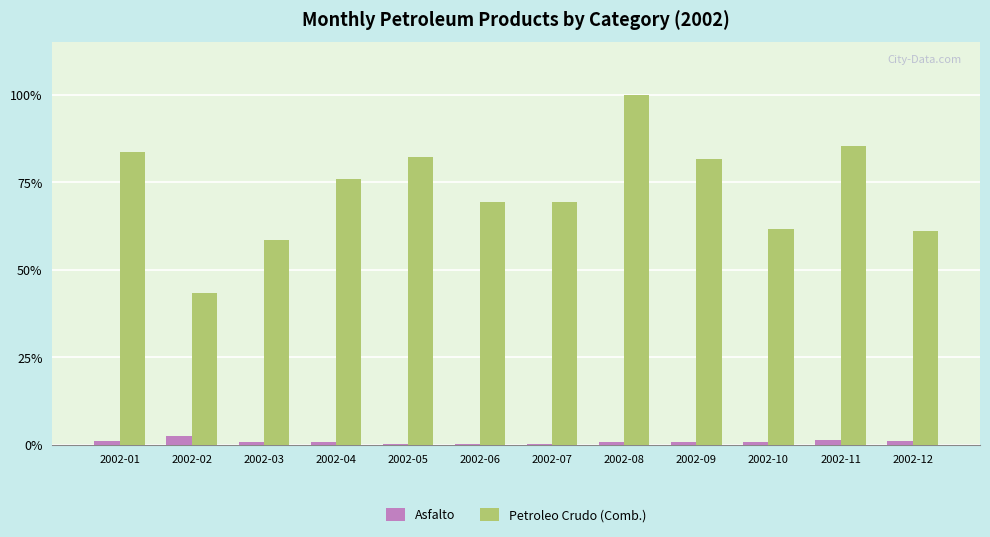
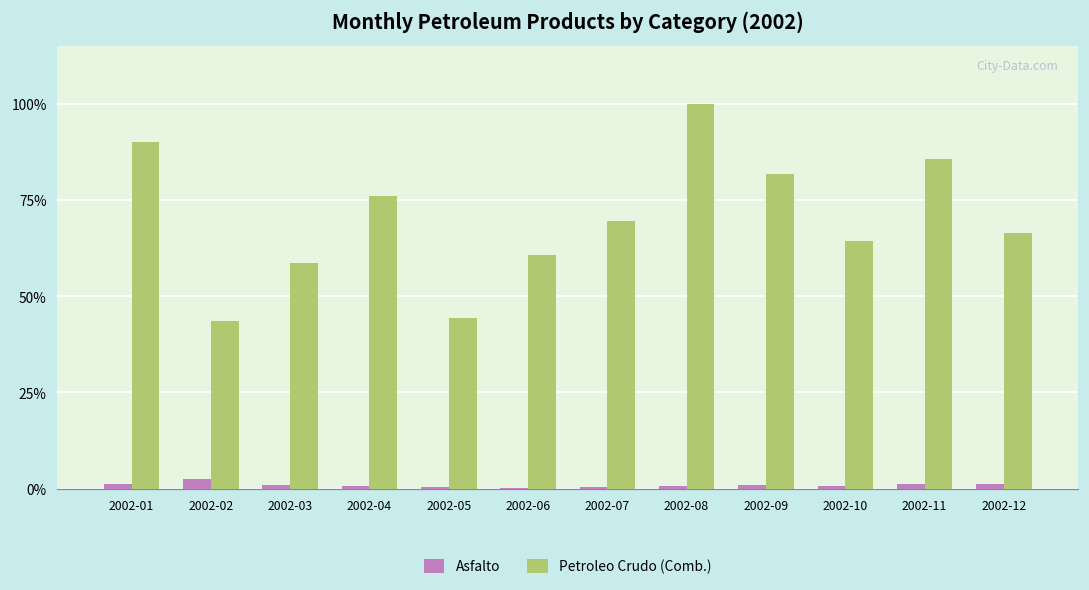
  {
    "Asfalto": {
      "2002-01": "1%",
      "2002-02": "2%",
      "2002-03": "1%",
      "2002-09": "1%",
      "2002-11": "1%",
      "2002-12": "1%"
    },
    "Petroleo Crudo (Comb.)": {
-     "2002-01": "84%",
+     "2002-01": "90%",
      "2002-02": "43%",
      "2002-03": "59%",
      "2002-04": "76%",
-     "2002-05": "82%",
-     "2002-06": "69%",
+     "2002-05": "44%",
+     "2002-06": "61%",
      "2002-07": "69%",
      "2002-08": "100%",
      "2002-09": "82%",
-     "2002-10": "62%",
+     "2002-10": "64%",
      "2002-11": "86%",
-     "2002-12": "61%"
+     "2002-12": "66%"
    }
  }
